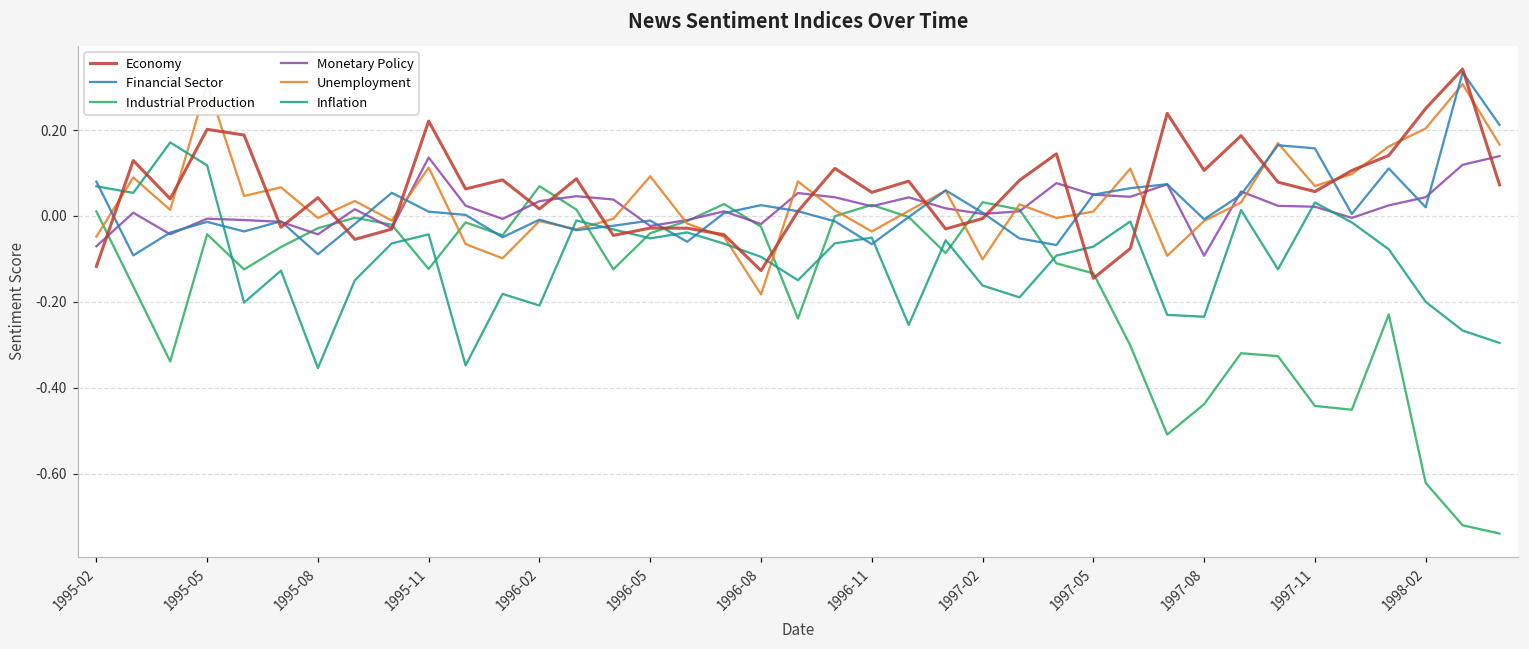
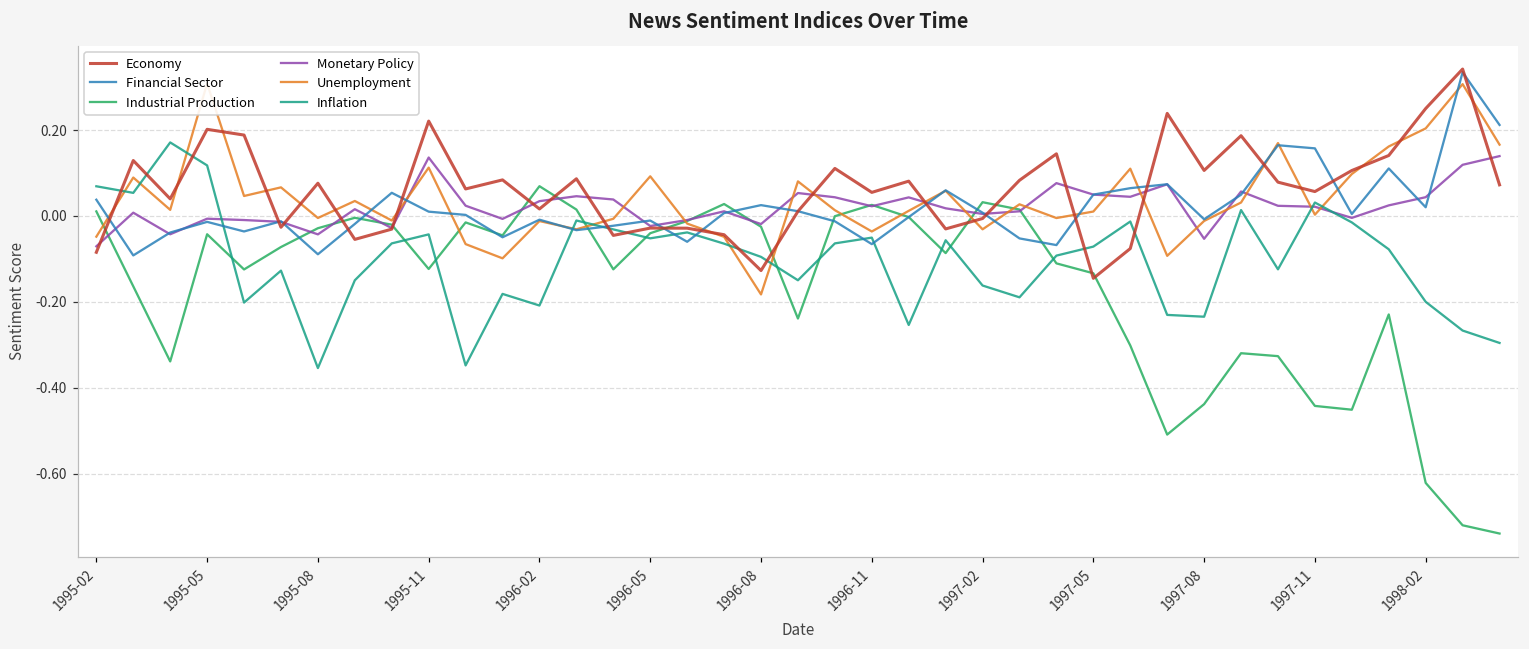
  {
    "Economy": {
-     "1995-02": -0.12,
+     "1995-02": -0.08,
      "1995-05": 0.20,
-     "1995-08": 0.04,
+     "1995-08": 0.08,
      "1995-11": 0.22,
      "1996-02": 0.02,
      "1996-08": -0.13,
      "1996-11": 0.05,
      "1997-02": -0.01,
      "1997-05": -0.15,
      "1997-08": 0.11,
      "1997-11": 0.06,
      "1998-02": 0.25
    },
    "Financial Sector": {
-     "1995-02": 0.08,
+     "1995-02": 0.04,
      "1995-05": -0.01,
      "1995-08": -0.09,
      "1995-11": 0.01,
      "1996-05": -0.01,
      "1996-08": 0.03,
      "1996-11": -0.07,
      "1997-11": 0.16,
      "1998-02": 0.02
    },
    "Monetary Policy": {
      "1995-02": -0.07,
      "1995-05": -0.01,
      "1995-08": -0.04,
      "1995-11": 0.14,
      "1996-02": 0.03,
-     "1997-08": -0.09,
+     "1997-08": -0.05,
      "1997-11": 0.02,
      "1998-02": 0.04
    },
    "Unemployment": {
      "1995-02": -0.05,
      "1995-08": 0.00,
      "1995-11": 0.11,
      "1996-05": 0.09,
      "1996-08": -0.18,
      "1996-11": -0.04,
-     "1997-02": -0.10,
+     "1997-02": -0.03,
      "1997-05": 0.01,
-     "1997-11": 0.07,
+     "1997-11": 0.00,
      "1998-02": 0.20
    }
  }
